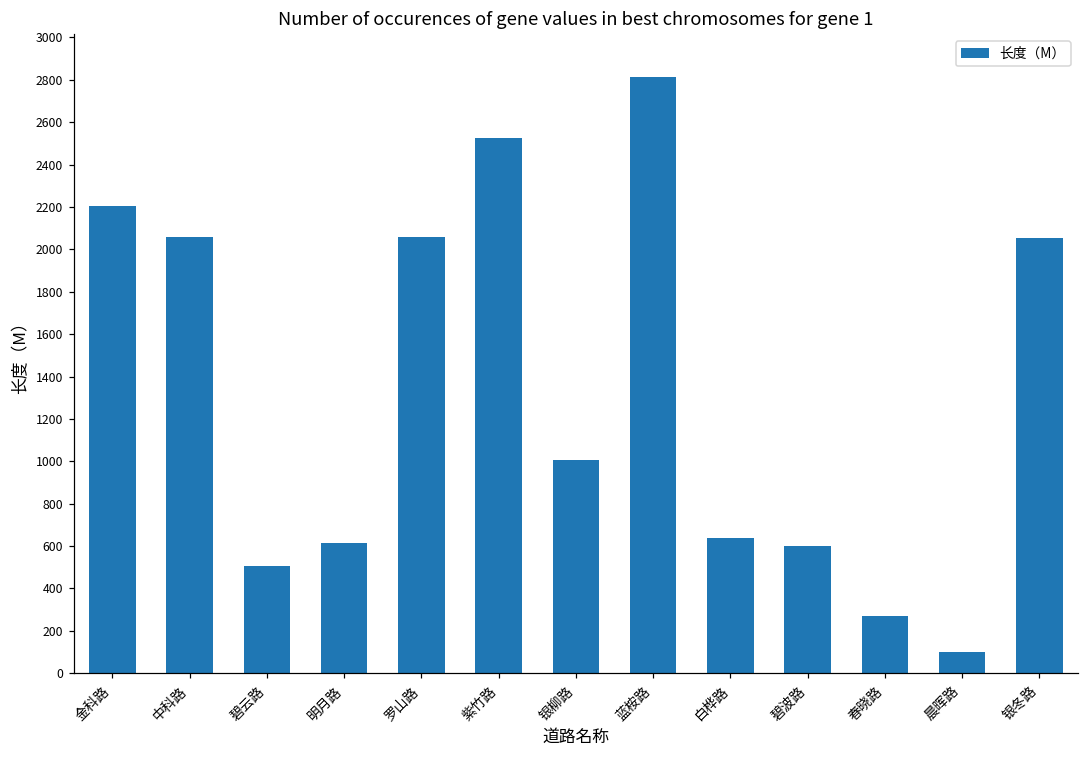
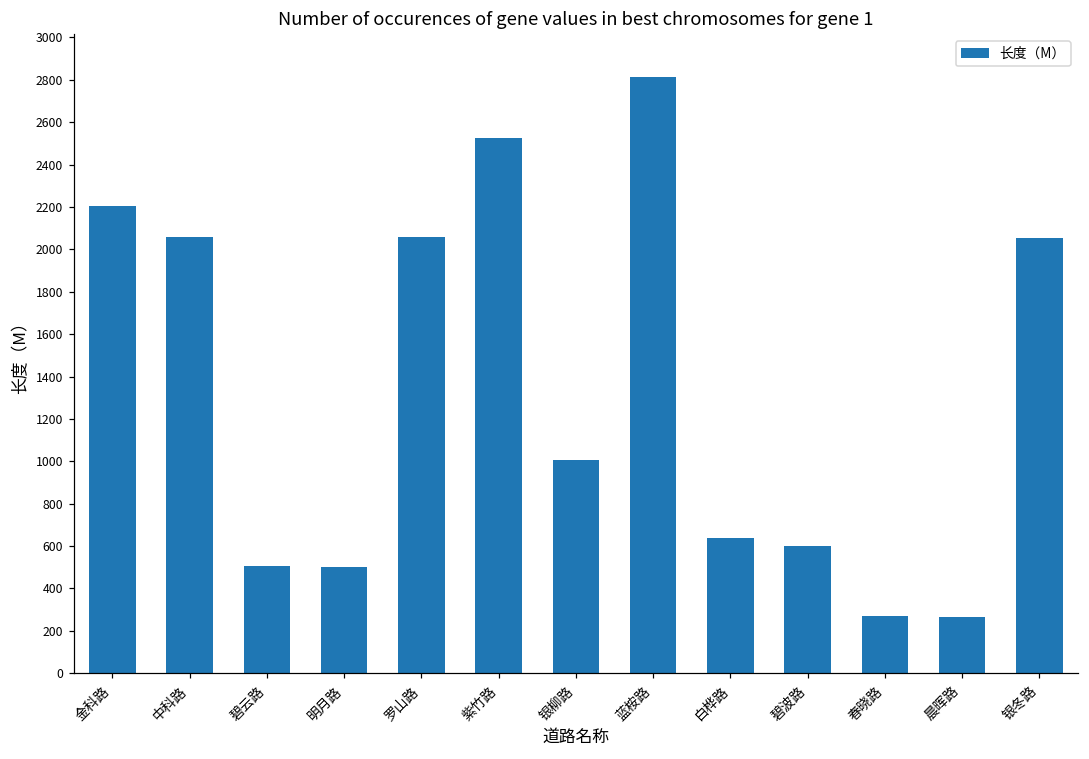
  {
    "金科路": 2210,
    "中科路": 2060,
    "碧云路": 510,
-   "明月路": 620,
+   "明月路": 500,
    "罗山路": 2060,
    "紫竹路": 2530,
    "银柳路": 1010,
    "蓝桉路": 2810,
    "白桦路": 640,
    "碧波路": 600,
    "春晓路": 270,
-   "晨晖路": 100,
+   "晨晖路": 270,
    "银冬路": 2060
  }
